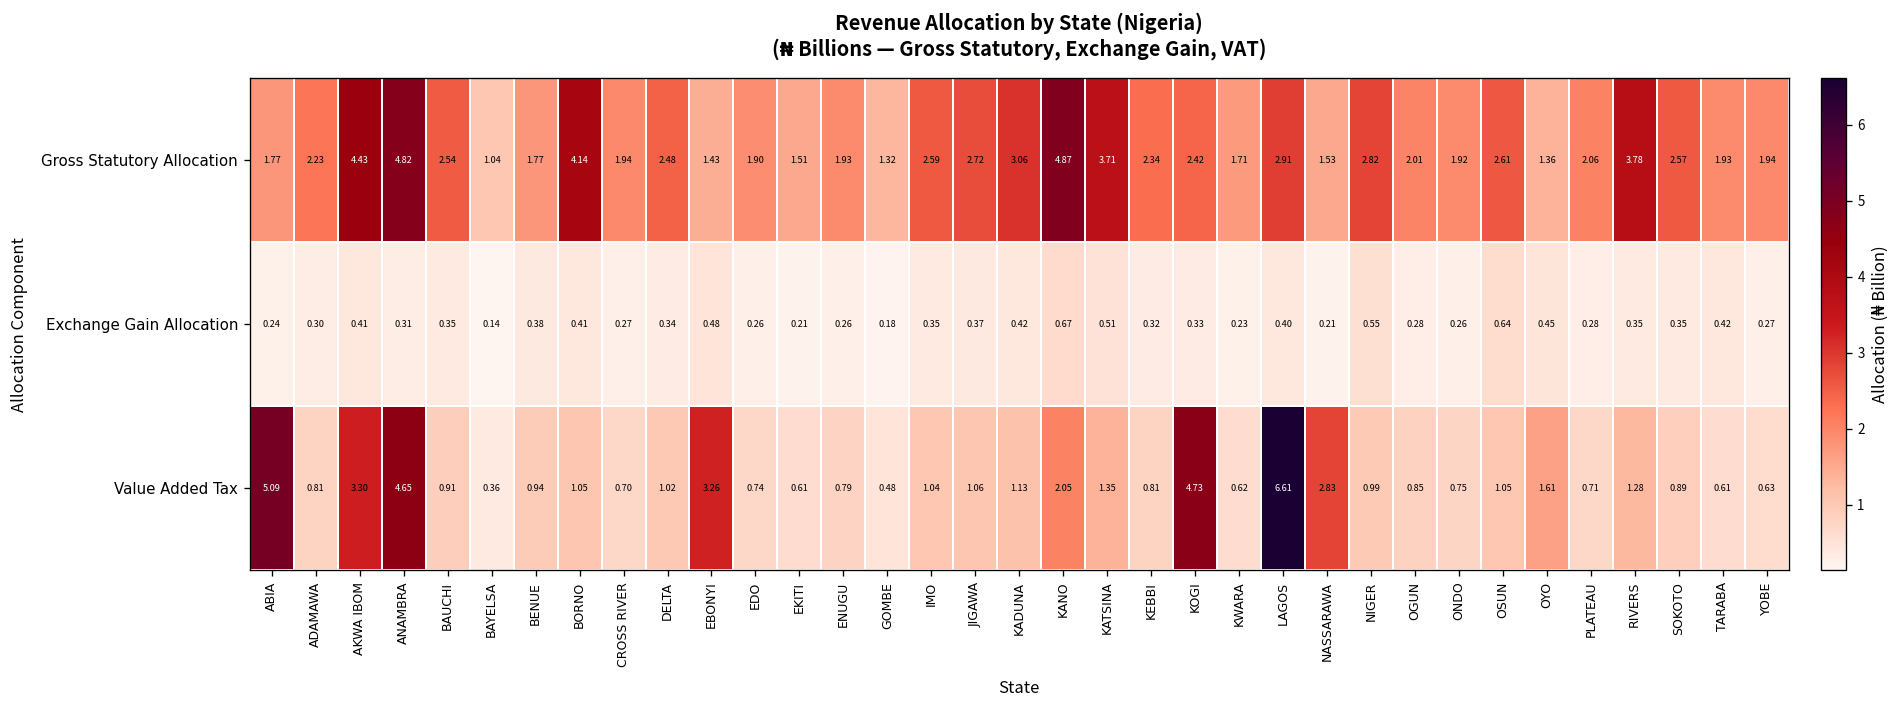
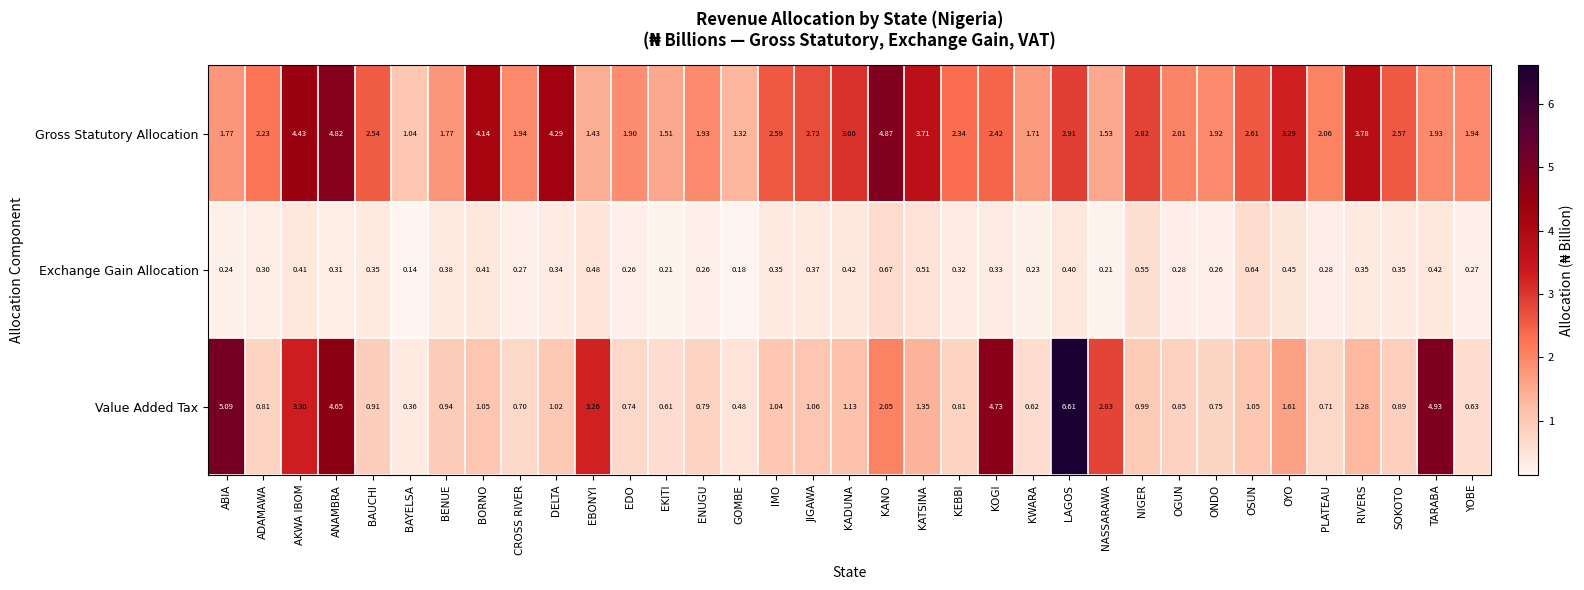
  {
    "Gross Statutory Allocation": {
      "ABIA": 1.77,
      "ADAMAWA": 2.23,
      "AKWA IBOM": 4.43,
      "ANAMBRA": 4.82,
      "BAUCHI": 2.54,
      "BAYELSA": 1.04,
      "BENUE": 1.77,
      "BORNO": 4.14,
      "CROSS RIVER": 1.94,
-     "DELTA": 2.48,
+     "DELTA": 4.29,
      "EBONYI": 1.43,
      "EDO": 1.90,
      "EKITI": 1.51,
      "ENUGU": 1.93,
      "GOMBE": 1.32,
      "IMO": 2.59,
      "JIGAWA": 2.72,
      "KADUNA": 3.06,
      "KANO": 4.87,
      "KATSINA": 3.71,
      "KEBBI": 2.34,
      "KOGI": 2.42,
      "KWARA": 1.71,
      "LAGOS": 2.91,
      "NASSARAWA": 1.53,
      "NIGER": 2.82,
      "OGUN": 2.01,
      "ONDO": 1.92,
      "OSUN": 2.61,
-     "OYO": 1.36,
+     "OYO": 3.29,
      "PLATEAU": 2.06,
      "RIVERS": 3.78,
      "SOKOTO": 2.57,
      "TARABA": 1.93,
      "YOBE": 1.94
    },
    "Exchange Gain Allocation": {
      "ABIA": 0.24,
      "ADAMAWA": 0.30,
      "AKWA IBOM": 0.41,
      "ANAMBRA": 0.31,
      "BAUCHI": 0.35,
      "BAYELSA": 0.14,
      "BENUE": 0.38,
      "BORNO": 0.41,
      "CROSS RIVER": 0.27,
      "DELTA": 0.34,
      "EBONYI": 0.48,
      "EDO": 0.26,
      "EKITI": 0.21,
      "ENUGU": 0.26,
      "GOMBE": 0.18,
      "IMO": 0.35,
      "JIGAWA": 0.37,
      "KADUNA": 0.42,
      "KANO": 0.67,
      "KATSINA": 0.51,
      "KEBBI": 0.32,
      "KOGI": 0.33,
      "KWARA": 0.23,
      "LAGOS": 0.40,
      "NASSARAWA": 0.21,
      "NIGER": 0.55,
      "OGUN": 0.28,
      "ONDO": 0.26,
      "OSUN": 0.64,
      "OYO": 0.45,
      "PLATEAU": 0.28,
      "RIVERS": 0.35,
      "SOKOTO": 0.35,
      "TARABA": 0.42,
      "YOBE": 0.27
    },
    "Value Added Tax": {
      "ABIA": 5.09,
      "ADAMAWA": 0.81,
      "AKWA IBOM": 3.30,
      "ANAMBRA": 4.65,
      "BAUCHI": 0.91,
      "BAYELSA": 0.36,
      "BENUE": 0.94,
      "BORNO": 1.05,
      "CROSS RIVER": 0.70,
      "DELTA": 1.02,
      "EBONYI": 3.26,
      "EDO": 0.74,
      "EKITI": 0.61,
      "ENUGU": 0.79,
      "GOMBE": 0.48,
      "IMO": 1.04,
      "JIGAWA": 1.06,
      "KADUNA": 1.13,
      "KANO": 2.05,
      "KATSINA": 1.35,
      "KEBBI": 0.81,
      "KOGI": 4.73,
      "KWARA": 0.62,
      "LAGOS": 6.61,
      "NASSARAWA": 2.83,
      "NIGER": 0.99,
      "OGUN": 0.85,
      "ONDO": 0.75,
      "OSUN": 1.05,
      "OYO": 1.61,
      "PLATEAU": 0.71,
      "RIVERS": 1.28,
      "SOKOTO": 0.89,
-     "TARABA": 0.61,
+     "TARABA": 4.93,
      "YOBE": 0.63
    }
  }
